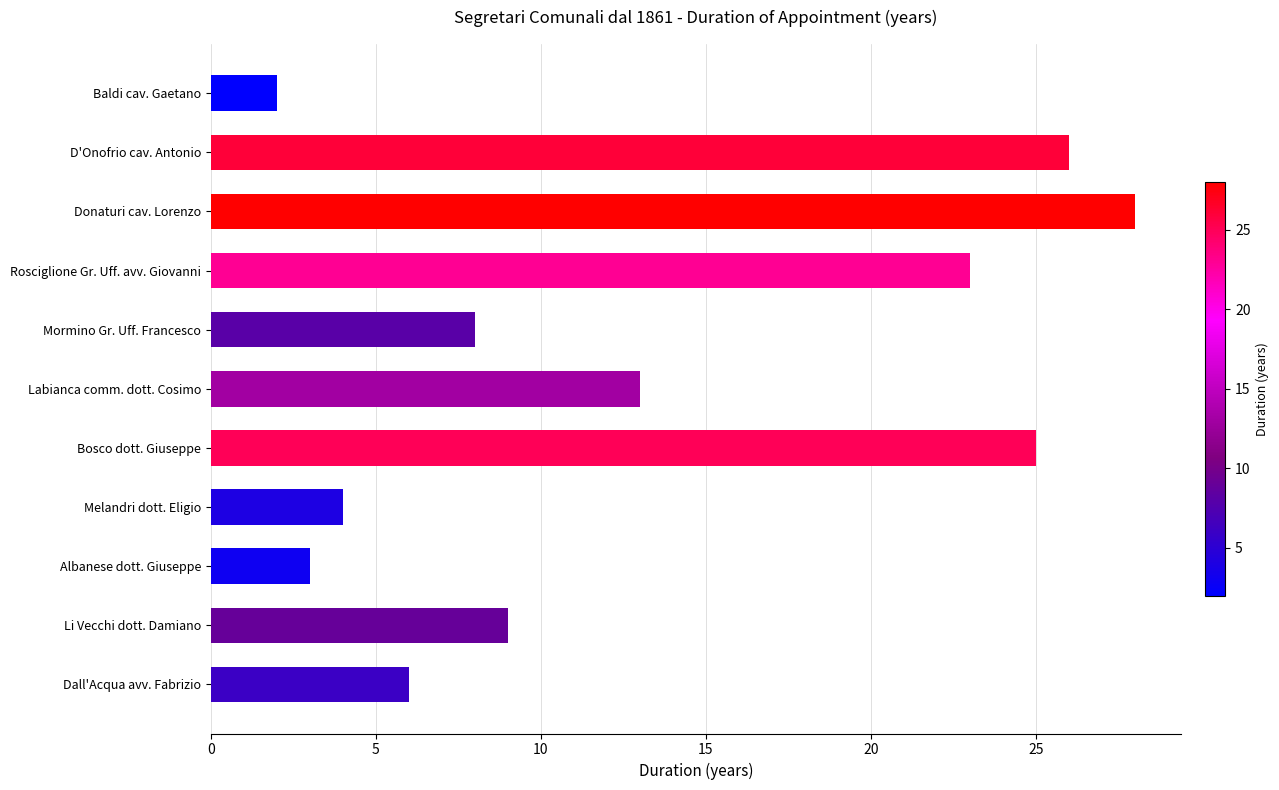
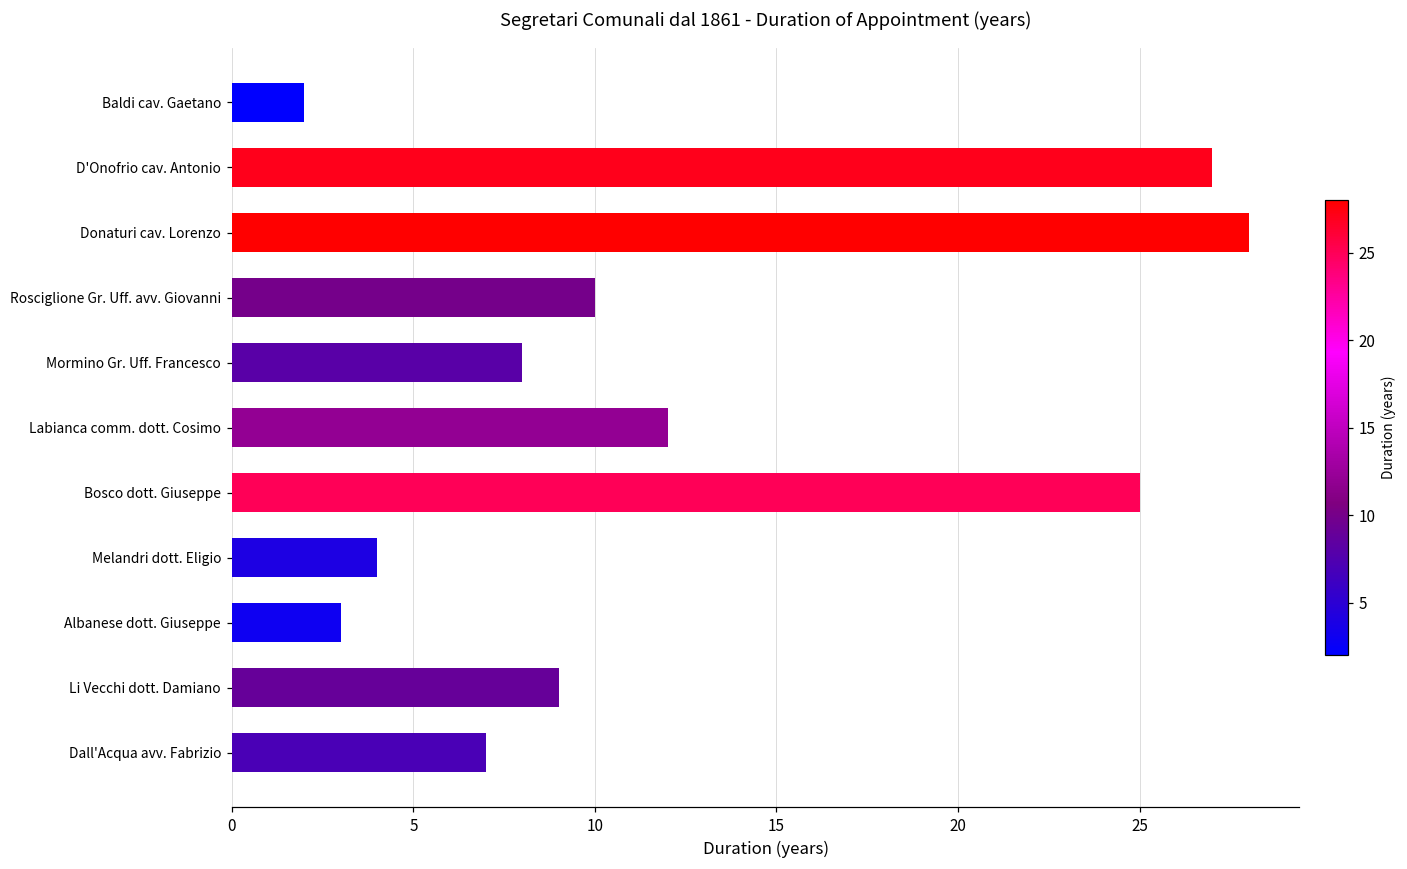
  {
    "Baldi cav. Gaetano": 2,
-   "D'Onofrio cav. Antonio": 26,
+   "D'Onofrio cav. Antonio": 27,
    "Donaturi cav. Lorenzo": 28,
-   "Rosciglione Gr. Uff. avv. Giovanni": 23,
+   "Rosciglione Gr. Uff. avv. Giovanni": 10,
    "Mormino Gr. Uff. Francesco": 8,
-   "Labianca comm. dott. Cosimo": 13,
+   "Labianca comm. dott. Cosimo": 12,
    "Bosco dott. Giuseppe": 25,
    "Melandri dott. Eligio": 4,
    "Albanese dott. Giuseppe": 3,
    "Li Vecchi dott. Damiano": 9,
-   "Dall'Acqua avv. Fabrizio": 6
+   "Dall'Acqua avv. Fabrizio": 7
  }
